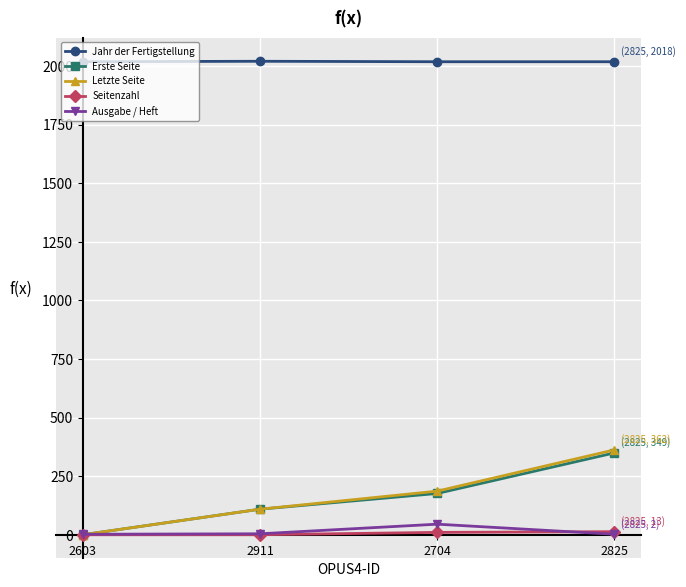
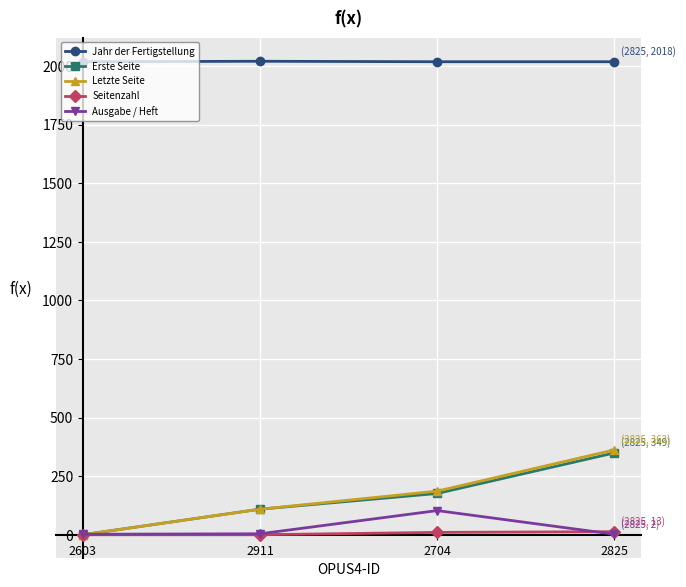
  {
    "Seitenzahl": {
      "2704": 10
    },
    "Ausgabe / Heft": {
-     "2704": 50
+     "2704": 100
    }
  }
